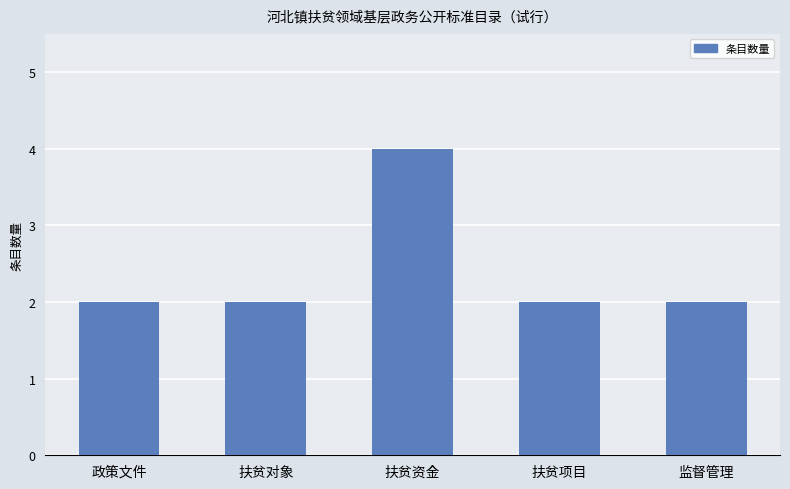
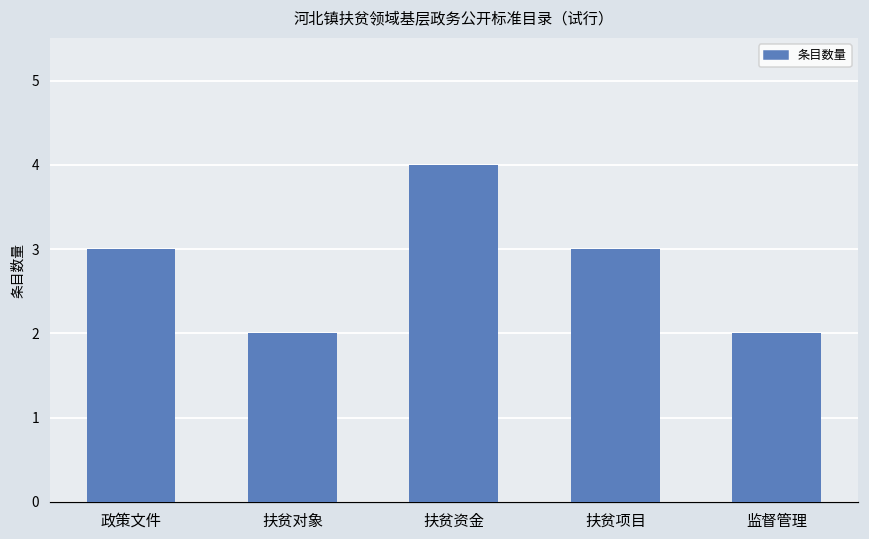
  {
-   "政策文件": 2,
+   "政策文件": 3,
    "扶贫对象": 2,
    "扶贫资金": 4,
-   "扶贫项目": 2,
+   "扶贫项目": 3,
    "监督管理": 2
  }
